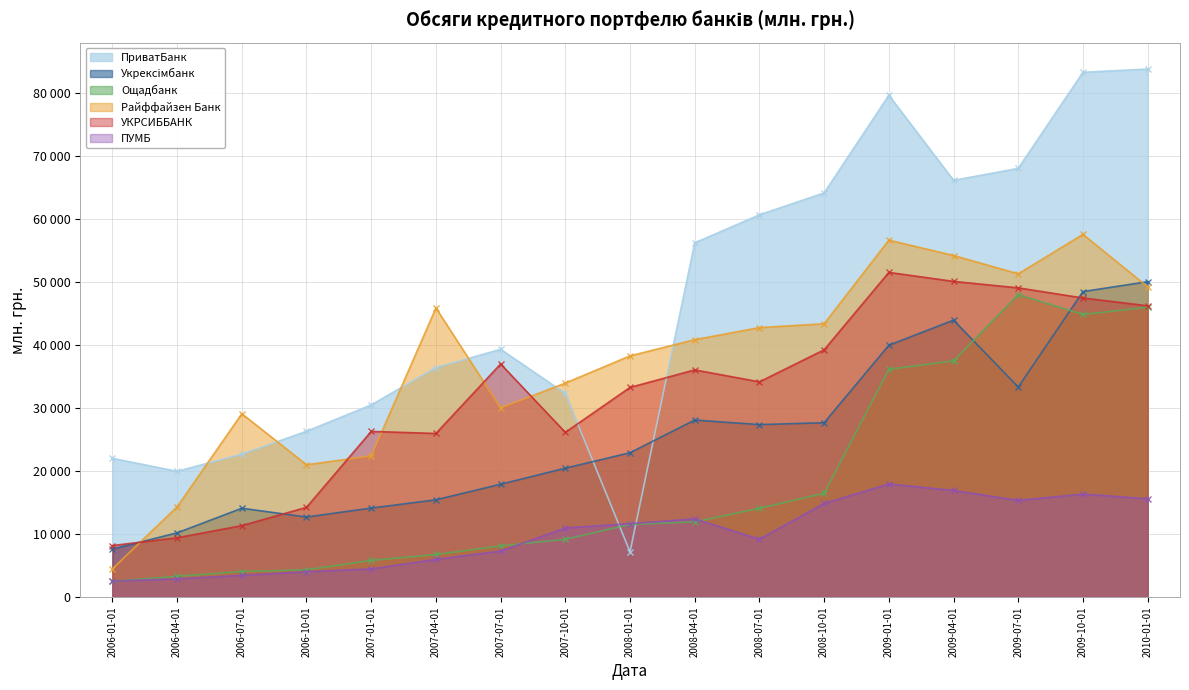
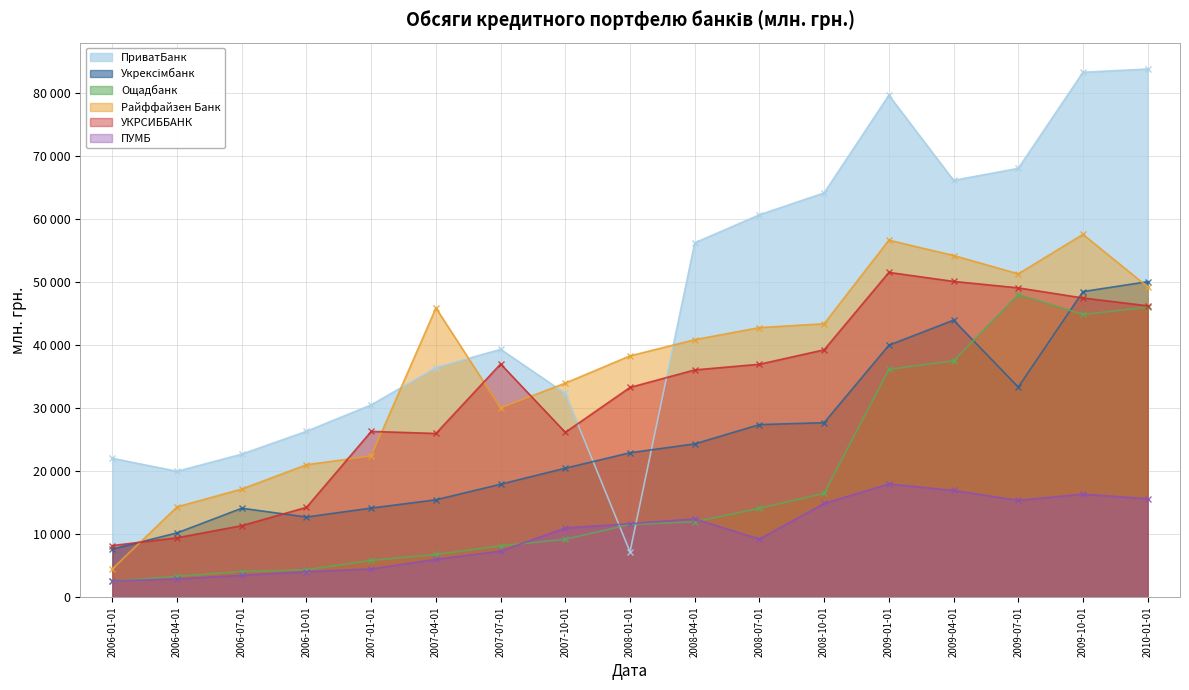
  {
    "ПриватБанк": {
      "2006-01-01": 22000,
      "2006-04-01": 20000,
      "2006-07-01": 23000,
      "2006-10-01": 26000,
      "2007-01-01": 30000,
      "2007-04-01": 36000,
      "2007-07-01": 39000,
      "2007-10-01": 32000,
      "2008-01-01": 7000,
      "2008-04-01": 56000,
      "2008-07-01": 61000,
      "2008-10-01": 64000,
      "2009-01-01": 80000,
      "2009-04-01": 66000,
      "2009-07-01": 68000,
      "2009-10-01": 83000,
      "2010-01-01": 84000
    },
    "Укрексімбанк": {
      "2006-01-01": 8000,
      "2006-04-01": 10000,
      "2006-07-01": 14000,
      "2006-10-01": 13000,
      "2007-01-01": 14000,
      "2007-04-01": 15000,
      "2007-07-01": 18000,
      "2007-10-01": 20000,
      "2008-01-01": 23000,
-     "2008-04-01": 28000,
+     "2008-04-01": 24000,
      "2008-07-01": 27000,
      "2008-10-01": 28000,
      "2009-01-01": 40000,
      "2009-04-01": 44000,
      "2009-07-01": 33000,
      "2009-10-01": 48000,
      "2010-01-01": 50000
    },
    "Ощадбанк": {
      "2006-04-01": 3000,
      "2006-07-01": 4000,
      "2007-01-01": 6000,
      "2007-04-01": 7000,
      "2007-07-01": 8000,
      "2007-10-01": 9000,
      "2008-04-01": 12000,
      "2008-07-01": 14000,
      "2008-10-01": 16000,
      "2009-01-01": 36000,
      "2009-04-01": 37000,
      "2009-07-01": 48000,
      "2009-10-01": 45000
    },
    "Райффайзен Банк": {
      "2006-01-01": 4000,
      "2006-04-01": 14000,
-     "2006-07-01": 29000,
+     "2006-07-01": 17000,
      "2006-10-01": 21000,
      "2007-01-01": 22000,
      "2007-04-01": 46000,
      "2007-07-01": 30000,
      "2007-10-01": 34000,
      "2008-01-01": 38000,
      "2008-04-01": 41000,
      "2008-07-01": 43000,
      "2008-10-01": 43000,
      "2009-01-01": 57000,
      "2009-04-01": 54000,
      "2009-07-01": 51000,
      "2009-10-01": 58000,
      "2010-01-01": 49000
    },
    "УКРСИББАНК": {
      "2006-01-01": 8000,
      "2006-04-01": 9000,
      "2006-07-01": 11000,
      "2006-10-01": 14000,
      "2007-01-01": 26000,
      "2007-04-01": 26000,
      "2007-07-01": 37000,
      "2007-10-01": 26000,
      "2008-01-01": 33000,
      "2008-04-01": 36000,
-     "2008-07-01": 34000,
+     "2008-07-01": 37000,
      "2008-10-01": 39000,
      "2009-01-01": 51000,
      "2009-04-01": 50000,
      "2009-07-01": 49000,
      "2009-10-01": 47000
    },
    "ПУМБ": {
      "2006-04-01": 3000,
      "2006-07-01": 3000,
      "2007-01-01": 4000,
      "2007-04-01": 6000,
      "2007-07-01": 7000,
      "2007-10-01": 11000,
      "2008-04-01": 12000,
      "2008-07-01": 9000,
      "2008-10-01": 15000,
      "2009-01-01": 18000,
      "2009-04-01": 17000,
      "2009-07-01": 15000,
      "2009-10-01": 16000,
      "2010-01-01": 16000
    }
  }
